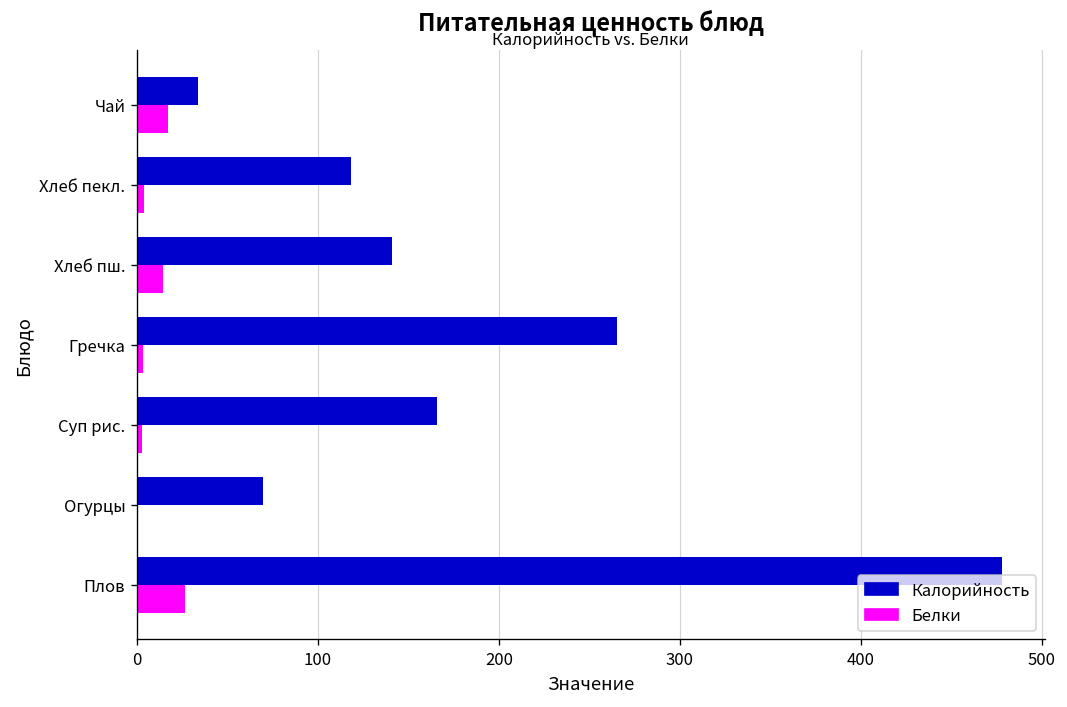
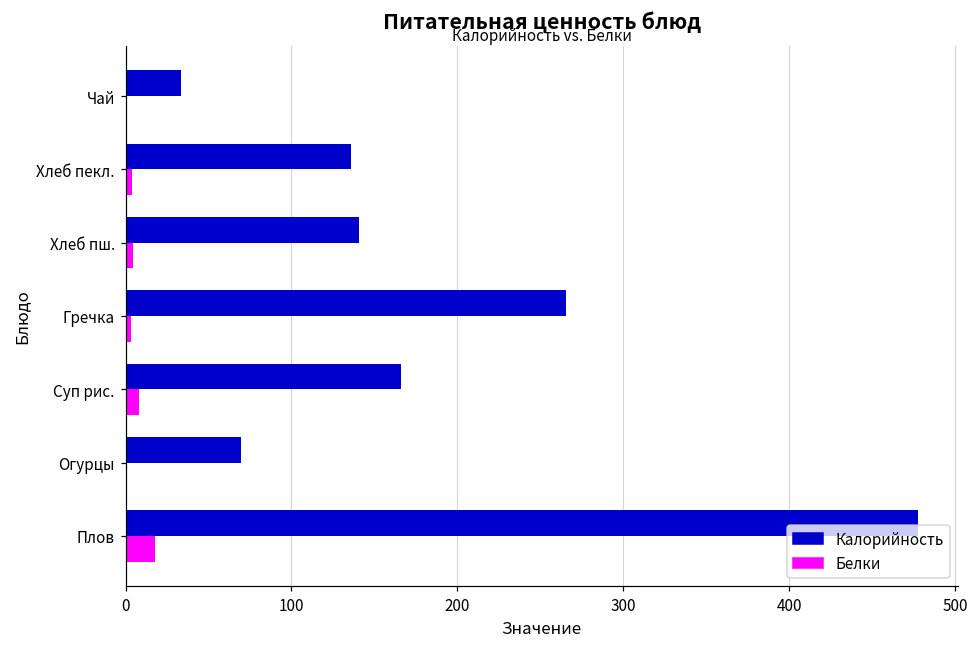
  {
    "Калорийность": {
      "Чай": 34,
-     "Хлеб пекл.": 118,
+     "Хлеб пекл.": 136,
      "Хлеб пш.": 141,
      "Гречка": 265,
      "Суп рис.": 166,
      "Огурцы": 70,
      "Плов": 478
    },
    "Белки": {
-     "Чай": 17,
+     "Чай": 0,
      "Хлеб пекл.": 4,
-     "Хлеб пш.": 14,
+     "Хлеб пш.": 5,
      "Гречка": 3,
-     "Суп рис.": 3,
-     "Плов": 27
+     "Суп рис.": 8,
+     "Плов": 18
    }
  }
